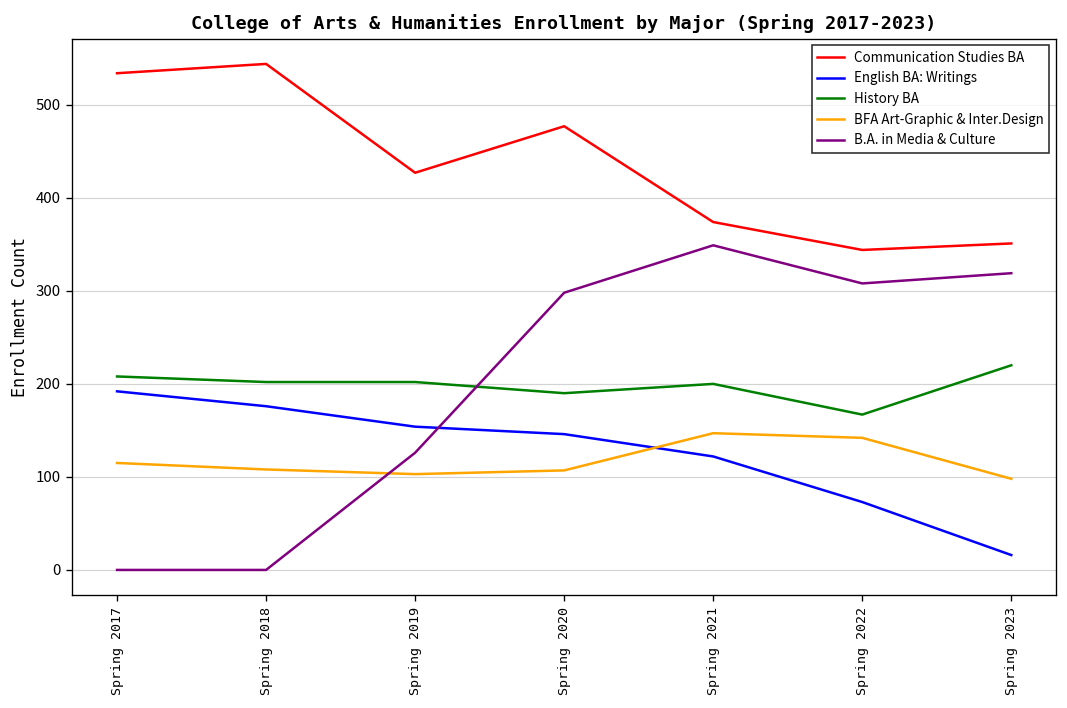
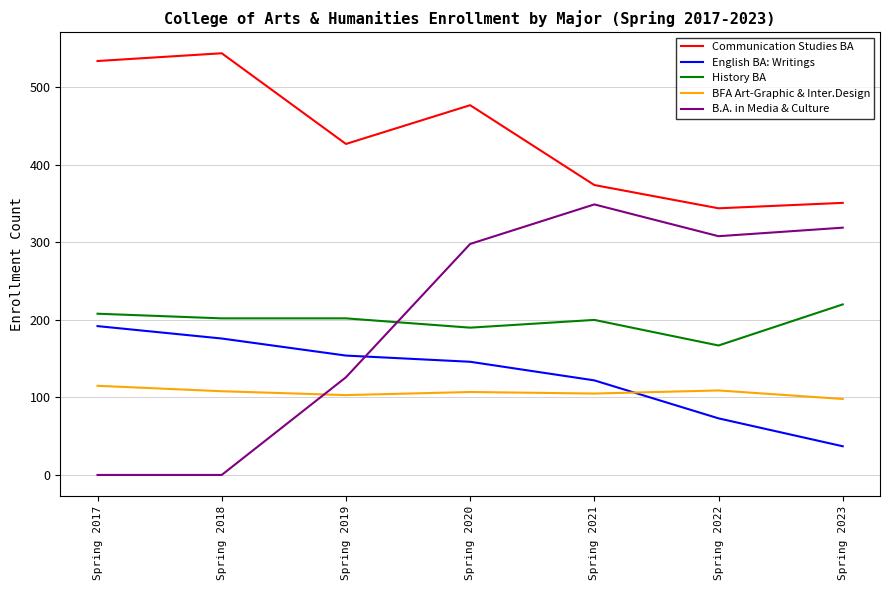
  {
    "Communication Studies BA": {
      "Spring 2017": 530,
      "Spring 2018": 540,
      "Spring 2019": 430,
      "Spring 2020": 480,
      "Spring 2021": 370,
      "Spring 2022": 340,
      "Spring 2023": 350
    },
    "English BA: Writings": {
      "Spring 2017": 190,
      "Spring 2018": 180,
      "Spring 2019": 150,
      "Spring 2020": 150,
      "Spring 2021": 120,
      "Spring 2022": 70,
-     "Spring 2023": 20
+     "Spring 2023": 40
    },
    "History BA": {
      "Spring 2017": 210,
      "Spring 2018": 200,
      "Spring 2019": 200,
      "Spring 2020": 190,
      "Spring 2021": 200,
      "Spring 2022": 170,
      "Spring 2023": 220
    },
    "BFA Art-Graphic & Inter.Design": {
      "Spring 2017": 120,
      "Spring 2018": 110,
      "Spring 2019": 100,
      "Spring 2020": 110,
-     "Spring 2021": 150,
-     "Spring 2022": 140,
+     "Spring 2021": 110,
+     "Spring 2022": 110,
      "Spring 2023": 100
    },
    "B.A. in Media & Culture": {
      "Spring 2017": 0,
      "Spring 2018": 0,
      "Spring 2019": 130,
      "Spring 2020": 300,
      "Spring 2021": 350,
      "Spring 2022": 310,
      "Spring 2023": 320
    }
  }
